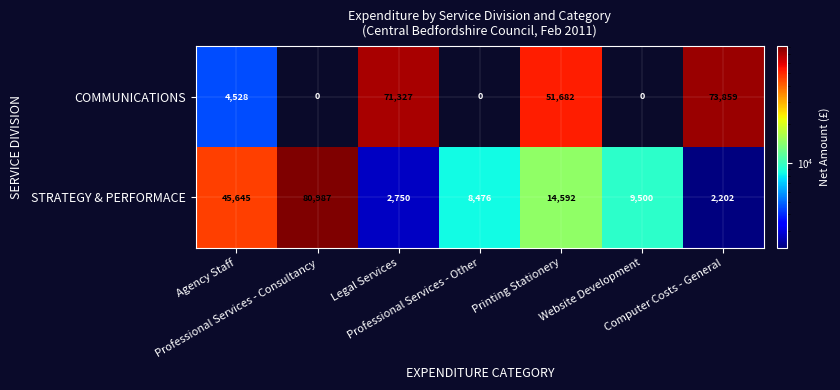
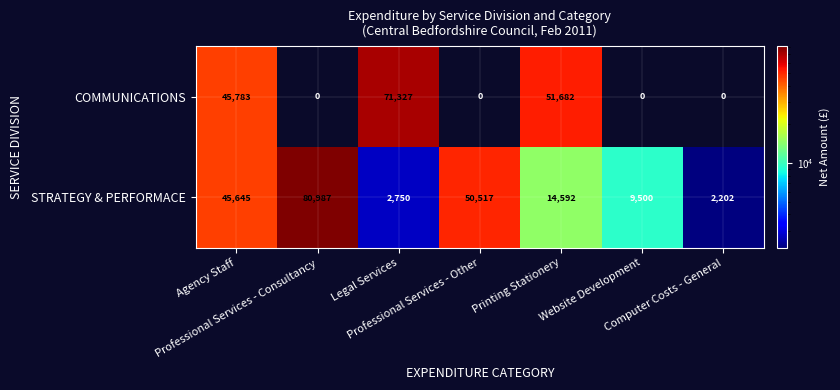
  {
    "COMMUNICATIONS": {
-     "Agency Staff": "4,528",
+     "Agency Staff": "45,783",
      "Professional Services - Consultancy": "0",
      "Legal Services": "71,327",
      "Professional Services - Other": "0",
      "Printing Stationery": "51,682",
      "Website Development": "0",
-     "Computer Costs - General": "73,859"
+     "Computer Costs - General": "0"
    },
    "STRATEGY & PERFORMACE": {
      "Agency Staff": "45,645",
      "Professional Services - Consultancy": "80,987",
      "Legal Services": "2,750",
-     "Professional Services - Other": "8,476",
+     "Professional Services - Other": "50,517",
      "Printing Stationery": "14,592",
      "Website Development": "9,500",
      "Computer Costs - General": "2,202"
    }
  }
